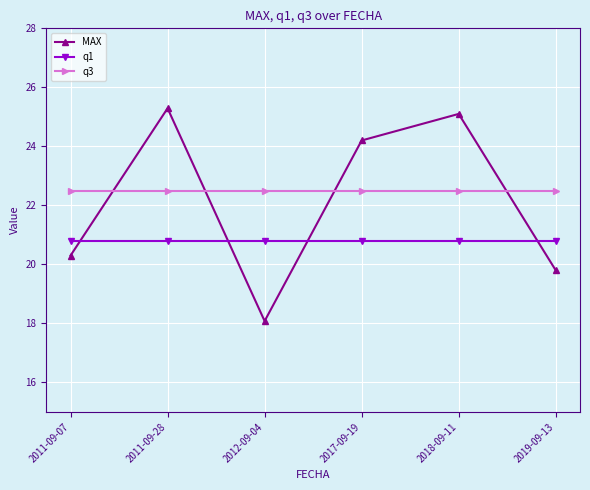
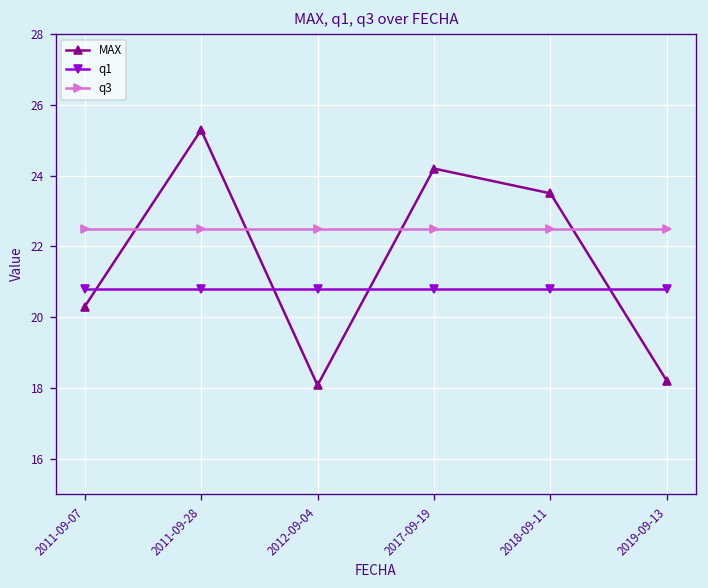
  {
    "MAX": {
      "2011-09-07": 20.3,
      "2011-09-28": 25.3,
      "2012-09-04": 18.1,
      "2017-09-19": 24.2,
-     "2018-09-11": 25.1,
-     "2019-09-13": 19.8
+     "2018-09-11": 23.5,
+     "2019-09-13": 18.2
    },
    "q1": {
      "2011-09-07": 20.8,
      "2011-09-28": 20.8,
      "2012-09-04": 20.8,
      "2017-09-19": 20.8,
      "2018-09-11": 20.8,
      "2019-09-13": 20.8
    },
    "q3": {
      "2011-09-07": 22.5,
      "2011-09-28": 22.5,
      "2012-09-04": 22.5,
      "2017-09-19": 22.5,
      "2018-09-11": 22.5,
      "2019-09-13": 22.5
    }
  }
